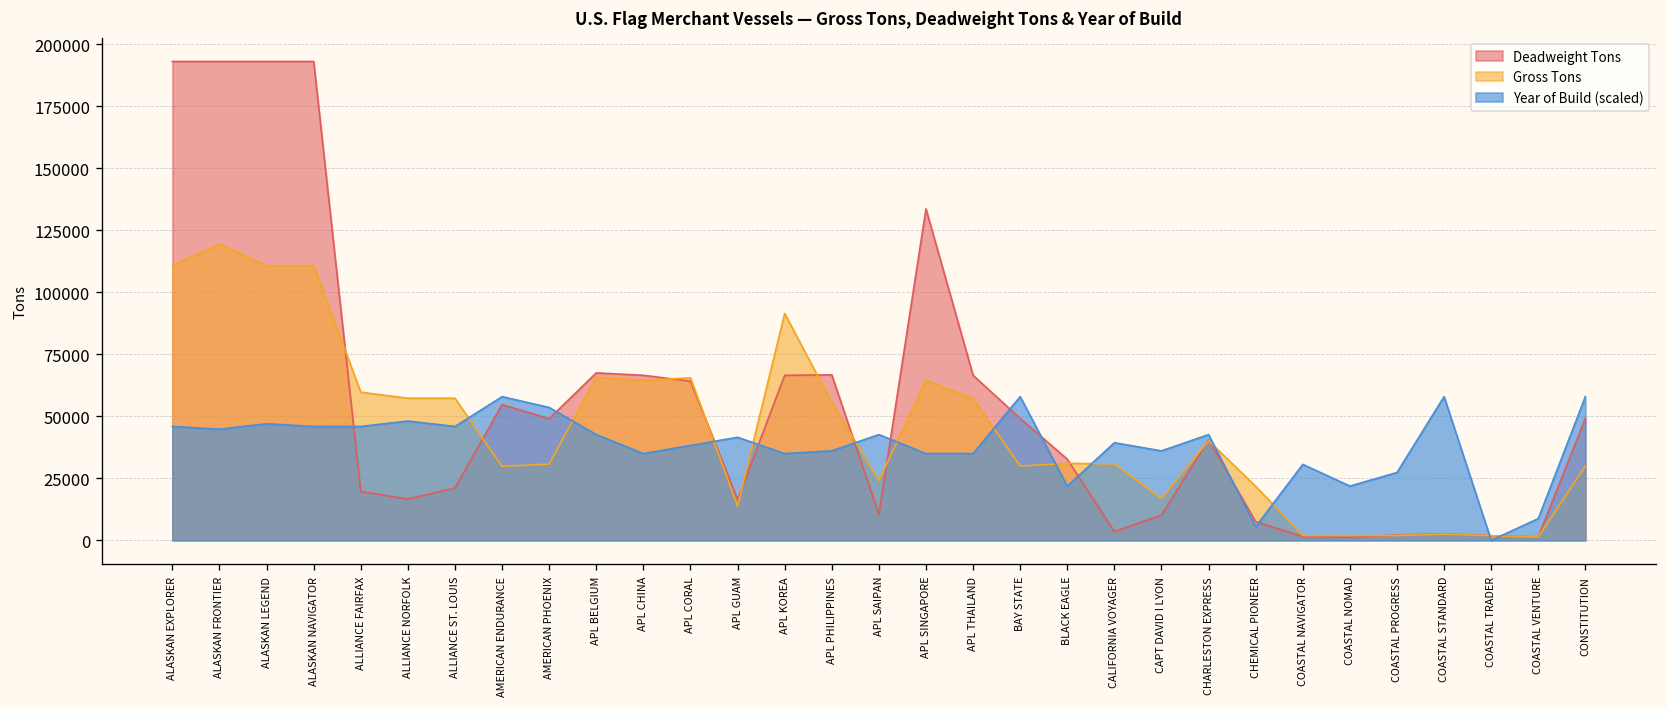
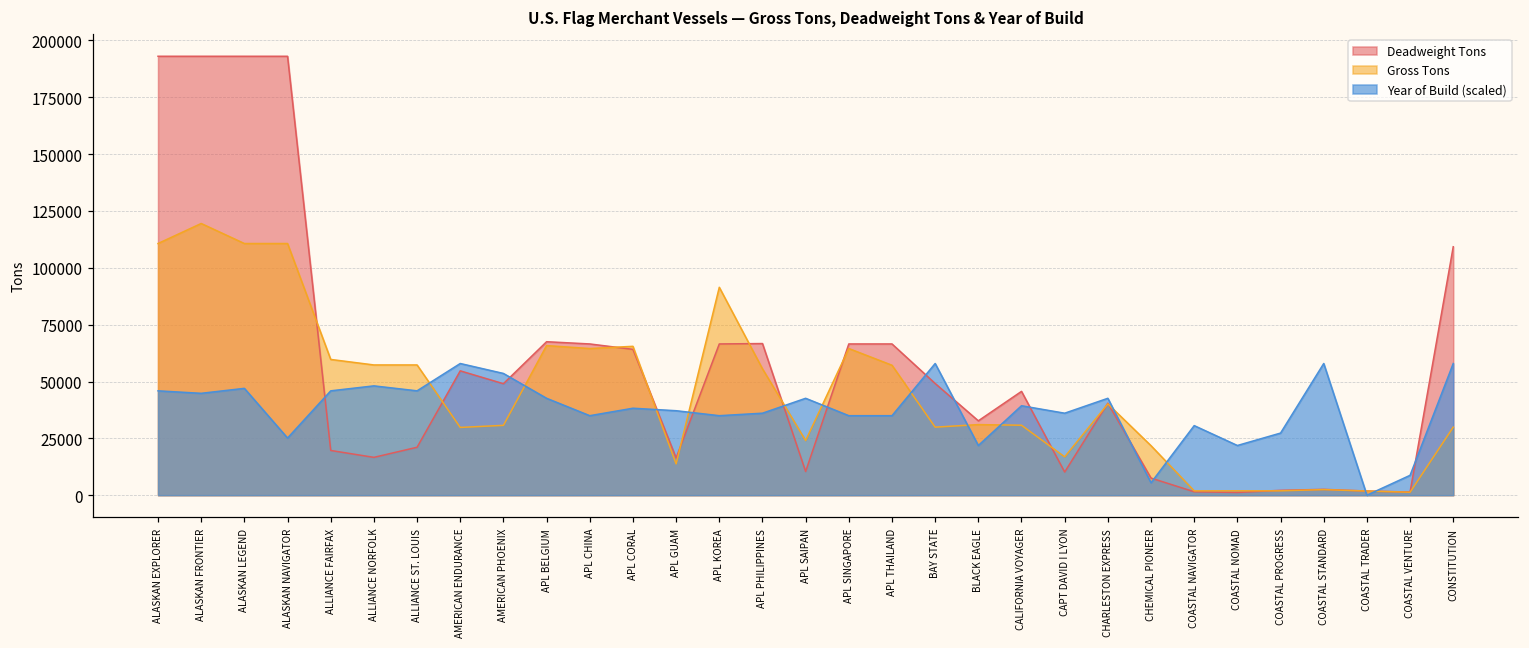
  {
    "Deadweight Tons": {
      "ALASKAN EXPLORER": 193000,
      "ALASKAN FRONTIER": 193000,
      "ALASKAN LEGEND": 193000,
      "ALASKAN NAVIGATOR": 193000,
      "ALLIANCE FAIRFAX": 20000,
      "ALLIANCE NORFOLK": 17000,
      "ALLIANCE ST. LOUIS": 21000,
      "AMERICAN ENDURANCE": 55000,
      "AMERICAN PHOENIX": 49000,
      "APL BELGIUM": 68000,
      "APL CHINA": 67000,
      "APL CORAL": 64000,
      "APL GUAM": 16000,
      "APL KOREA": 67000,
      "APL PHILIPPINES": 67000,
      "APL SAIPAN": 10000,
-     "APL SINGAPORE": 134000,
+     "APL SINGAPORE": 67000,
      "APL THAILAND": 67000,
      "BAY STATE": 49000,
      "BLACK EAGLE": 33000,
-     "CALIFORNIA VOYAGER": 4000,
+     "CALIFORNIA VOYAGER": 46000,
      "CAPT DAVID I LYON": 10000,
      "CHEMICAL PIONEER": 8000,
-     "CONSTITUTION": 49000
+     "CONSTITUTION": 109000
    },
    "Gross Tons": {
      "ALASKAN EXPLORER": 111000,
      "ALASKAN FRONTIER": 119000,
      "ALASKAN LEGEND": 111000,
      "ALASKAN NAVIGATOR": 111000,
      "ALLIANCE FAIRFAX": 60000,
      "ALLIANCE NORFOLK": 57000,
      "ALLIANCE ST. LOUIS": 57000,
      "AMERICAN ENDURANCE": 30000,
      "AMERICAN PHOENIX": 31000,
      "APL BELGIUM": 66000,
      "APL CHINA": 65000,
      "APL CORAL": 65000,
      "APL GUAM": 14000,
      "APL KOREA": 91000,
      "APL PHILIPPINES": 56000,
      "APL SAIPAN": 24000,
      "APL SINGAPORE": 65000,
      "APL THAILAND": 57000,
      "BAY STATE": 30000,
      "BLACK EAGLE": 31000,
      "CALIFORNIA VOYAGER": 31000,
      "CAPT DAVID I LYON": 17000,
      "CHEMICAL PIONEER": 22000,
      "CONSTITUTION": 30000
    },
    "Year of Build (scaled)": {
      "ALASKAN EXPLORER": 46000,
      "ALASKAN FRONTIER": 45000,
      "ALASKAN LEGEND": 47000,
-     "ALASKAN NAVIGATOR": 46000,
+     "ALASKAN NAVIGATOR": 25000,
      "ALLIANCE FAIRFAX": 46000,
      "ALLIANCE NORFOLK": 48000,
      "ALLIANCE ST. LOUIS": 46000,
      "AMERICAN ENDURANCE": 58000,
      "AMERICAN PHOENIX": 54000,
      "APL BELGIUM": 43000,
      "APL CHINA": 35000,
      "APL CORAL": 38000,
-     "APL GUAM": 42000,
+     "APL GUAM": 37000,
      "APL KOREA": 35000,
      "APL PHILIPPINES": 36000,
      "APL SAIPAN": 43000,
      "APL SINGAPORE": 35000,
      "APL THAILAND": 35000,
      "BAY STATE": 58000,
      "BLACK EAGLE": 22000,
      "CALIFORNIA VOYAGER": 39000,
      "CAPT DAVID I LYON": 36000,
      "CHARLESTON EXPRESS": 43000,
      "CHEMICAL PIONEER": 5000,
      "COASTAL NAVIGATOR": 31000,
      "COASTAL NOMAD": 22000,
      "COASTAL PROGRESS": 27000,
      "COASTAL STANDARD": 58000,
      "COASTAL TRADER": 0,
      "COASTAL VENTURE": 9000,
      "CONSTITUTION": 58000
    }
  }
